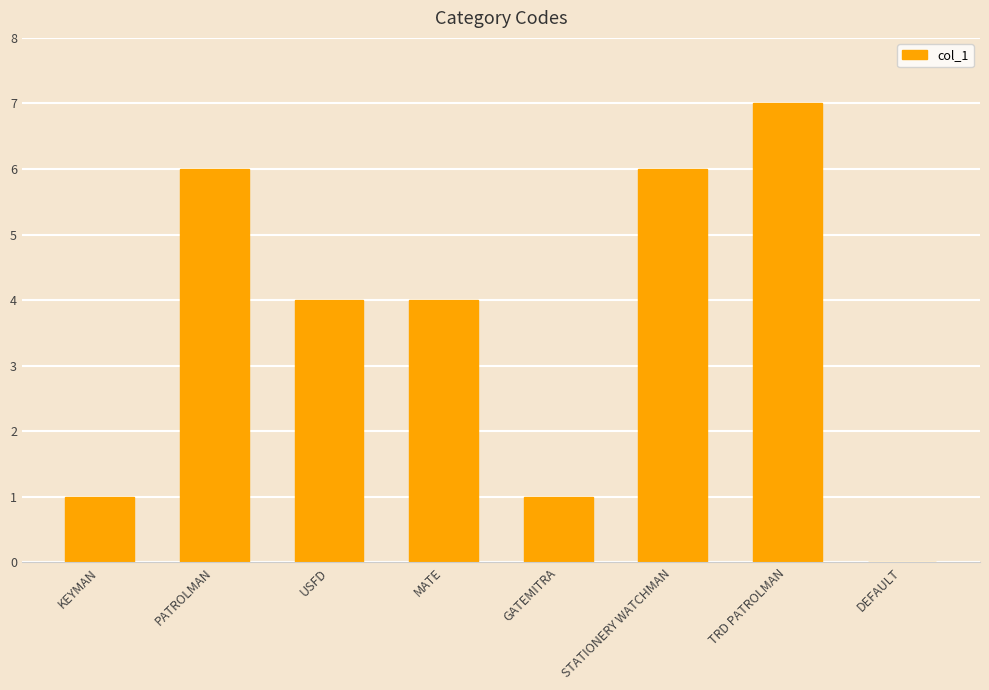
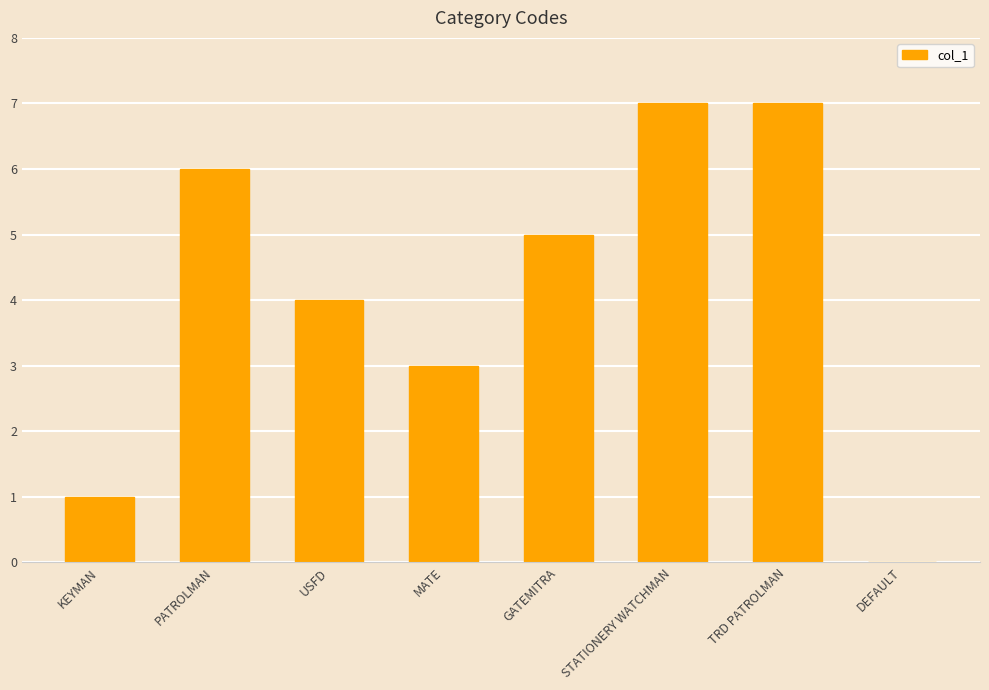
  {
    "KEYMAN": 1,
    "PATROLMAN": 6,
    "USFD": 4,
-   "MATE": 4,
-   "GATEMITRA": 1,
-   "STATIONERY WATCHMAN": 6,
+   "MATE": 3,
+   "GATEMITRA": 5,
+   "STATIONERY WATCHMAN": 7,
    "TRD PATROLMAN": 7,
    "DEFAULT": 0
  }
